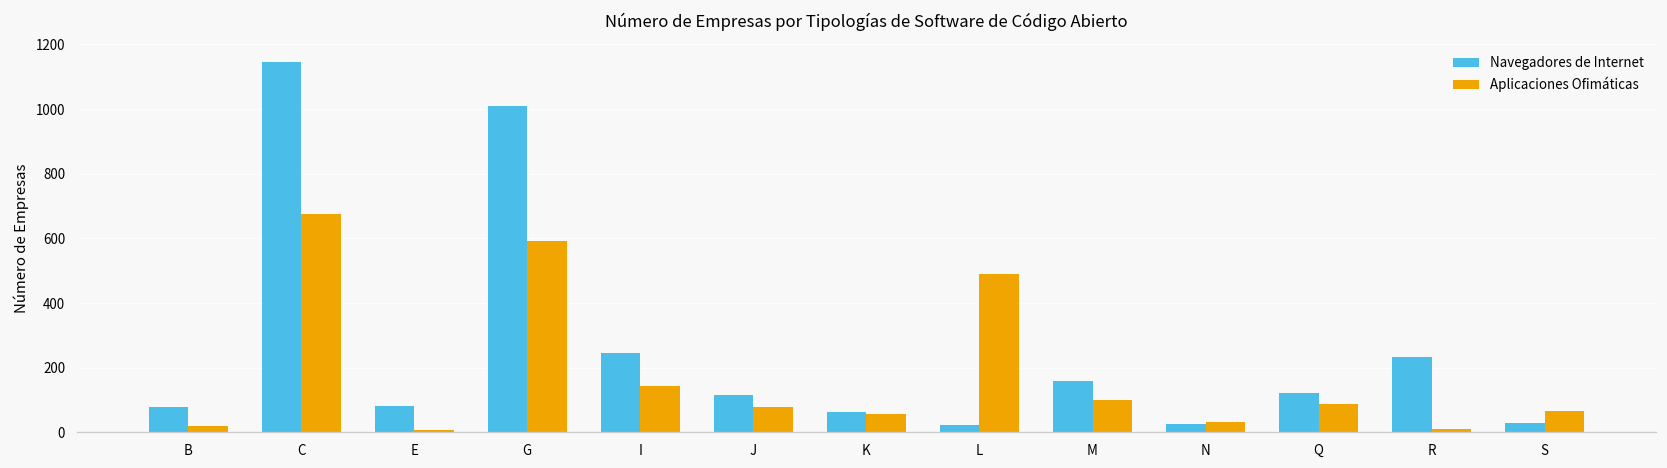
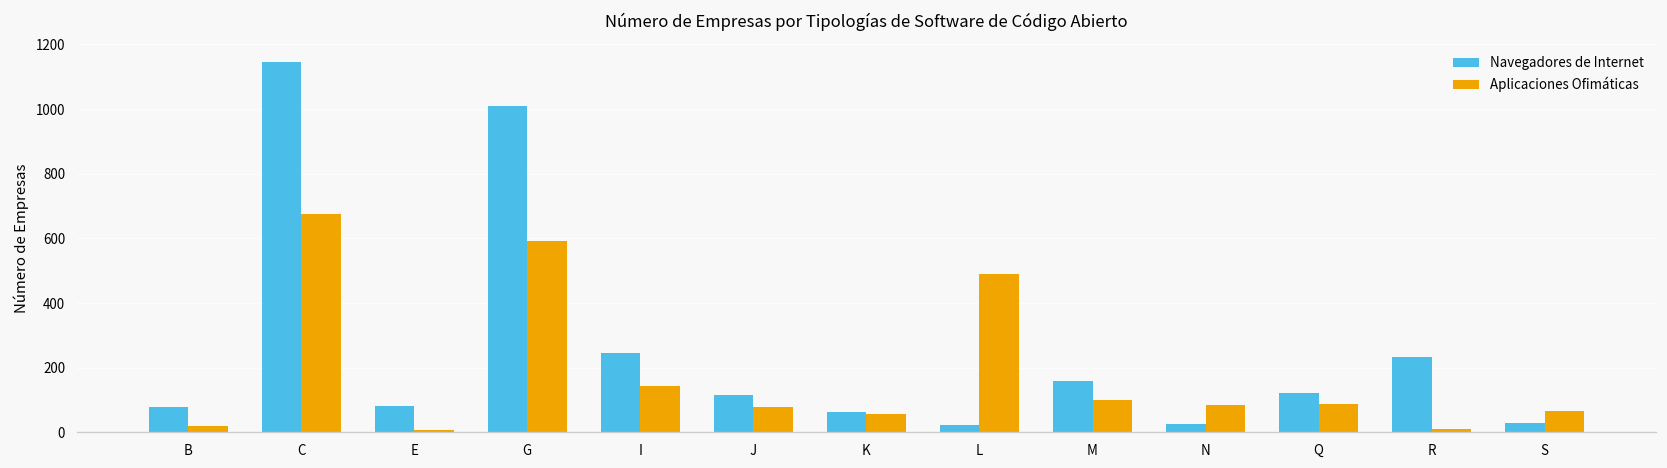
  {
    "Navegadores de Internet": {
      "B": 80,
      "C": 1140,
      "E": 80,
      "G": 1010,
      "I": 240,
      "J": 110,
      "K": 60,
      "L": 20,
      "M": 160,
      "N": 30,
      "Q": 120,
      "R": 230,
      "S": 30
    },
    "Aplicaciones Ofimáticas": {
      "B": 20,
      "C": 670,
      "G": 590,
      "I": 140,
      "J": 80,
      "K": 60,
      "L": 490,
      "M": 100,
-     "N": 30,
+     "N": 90,
      "Q": 90,
      "R": 10,
      "S": 70
    }
  }
